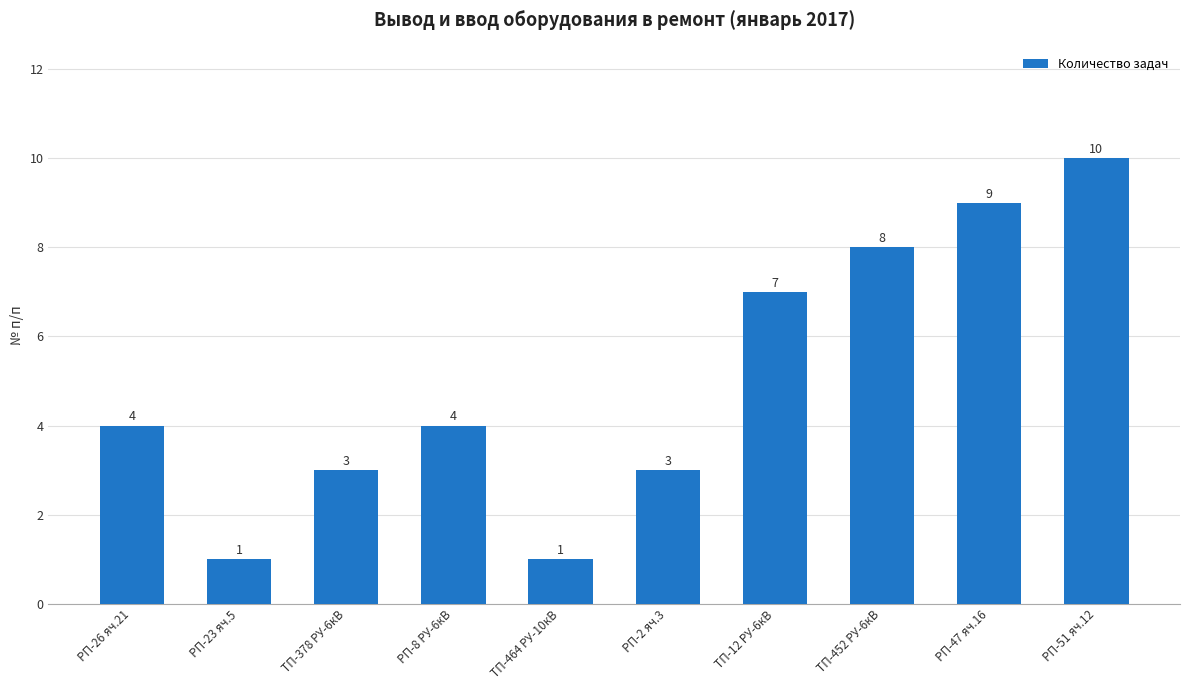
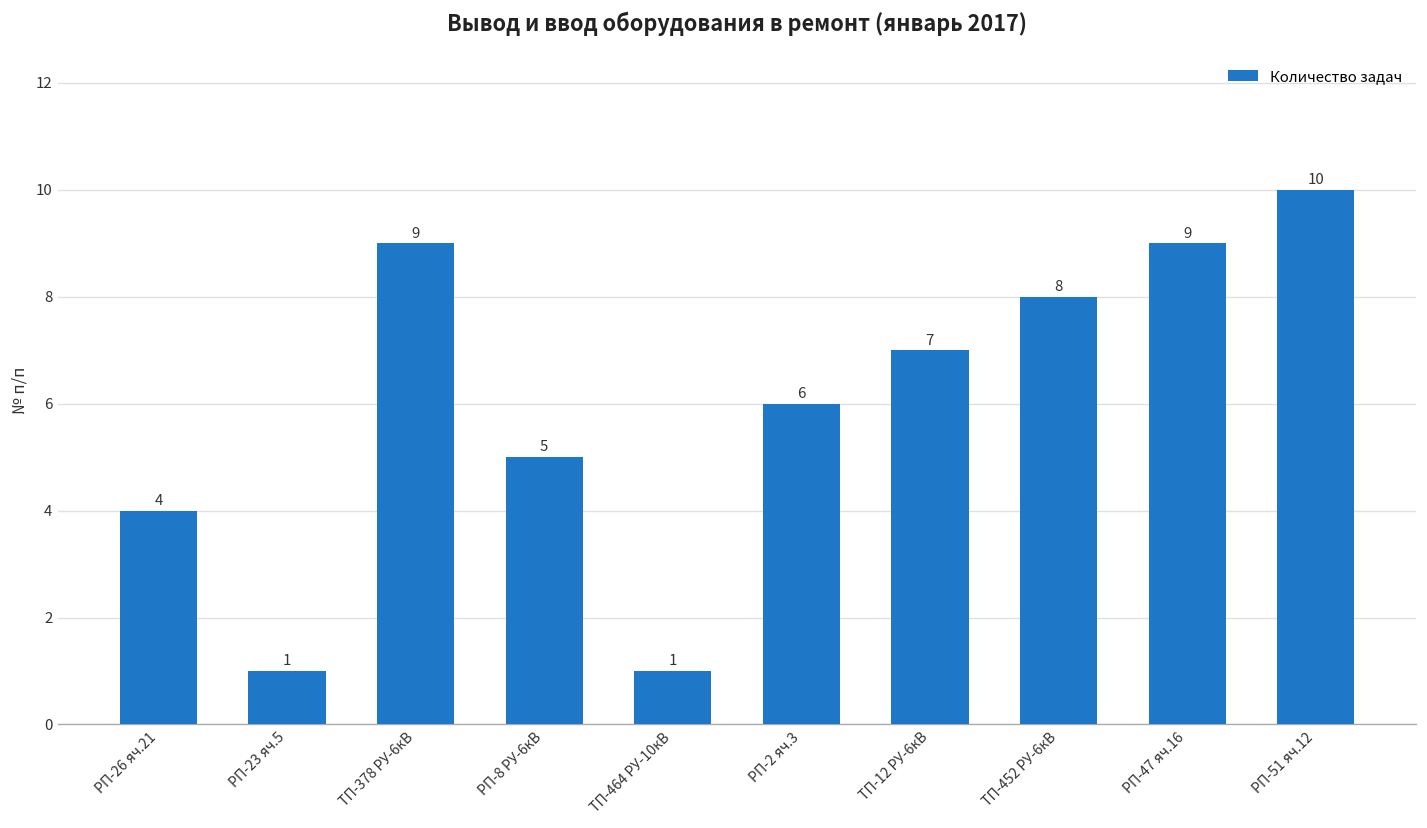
  {
    "РП-26 яч.21": 4,
    "РП-23 яч.5": 1,
-   "ТП-378 РУ-6кВ": 3,
-   "РП-8 РУ-6кВ": 4,
+   "ТП-378 РУ-6кВ": 9,
+   "РП-8 РУ-6кВ": 5,
    "ТП-464 РУ-10кВ": 1,
-   "РП-2 яч.3": 3,
+   "РП-2 яч.3": 6,
    "ТП-12 РУ-6кВ": 7,
    "ТП-452 РУ-6кВ": 8,
    "РП-47 яч.16": 9,
    "РП-51 яч.12": 10
  }
